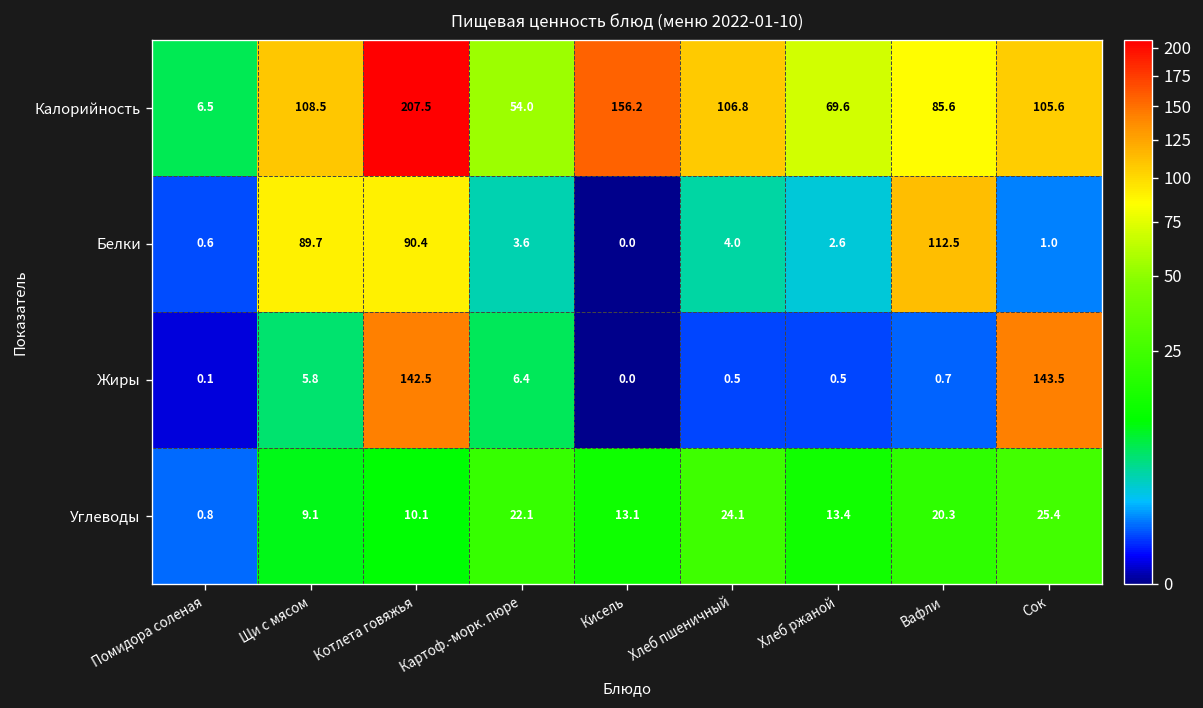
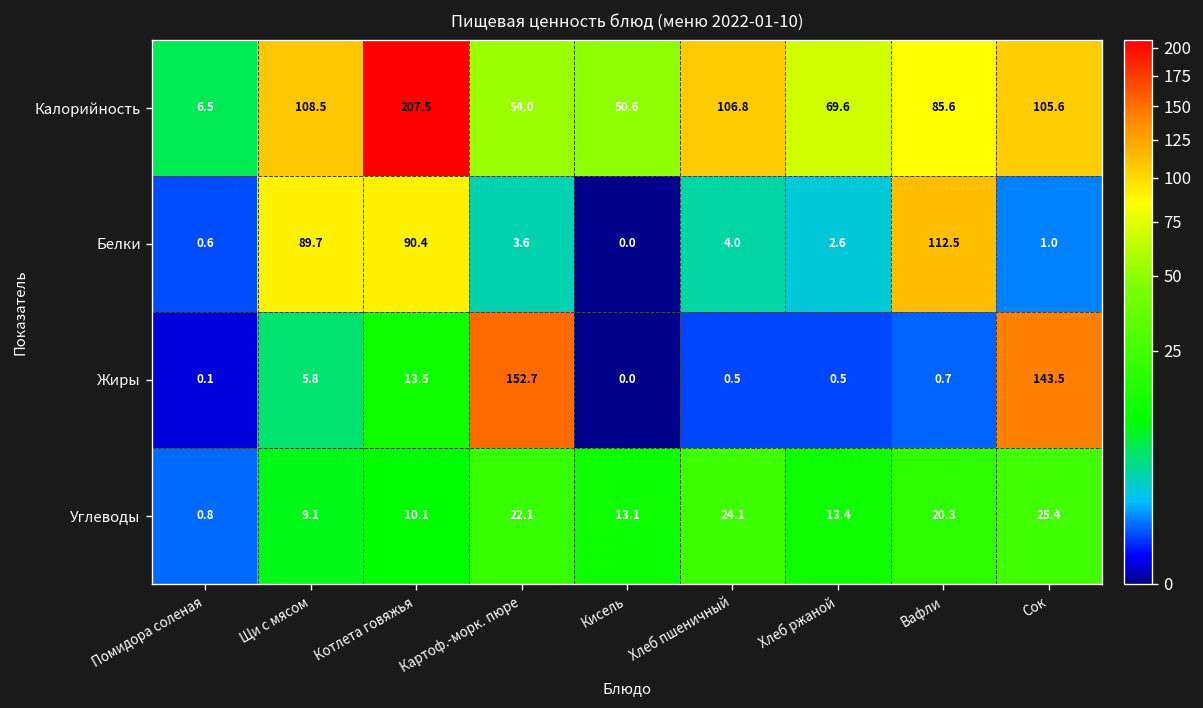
  {
    "Калорийность": {
      "Помидора соленая": 6.5,
      "Щи с мясом": 108.5,
      "Котлета говяжья": 207.5,
      "Картоф.-морк. пюре": 54.0,
-     "Кисель": 156.2,
+     "Кисель": 50.6,
      "Хлеб пшеничный": 106.8,
      "Хлеб ржаной": 69.6,
      "Вафли": 85.6,
      "Сок": 105.6
    },
    "Белки": {
      "Помидора соленая": 0.6,
      "Щи с мясом": 89.7,
      "Котлета говяжья": 90.4,
      "Картоф.-морк. пюре": 3.6,
      "Кисель": 0.0,
      "Хлеб пшеничный": 4.0,
      "Хлеб ржаной": 2.6,
      "Вафли": 112.5,
      "Сок": 1.0
    },
    "Жиры": {
      "Помидора соленая": 0.1,
      "Щи с мясом": 5.8,
-     "Котлета говяжья": 142.5,
-     "Картоф.-морк. пюре": 6.4,
+     "Котлета говяжья": 13.5,
+     "Картоф.-морк. пюре": 152.7,
      "Кисель": 0.0,
      "Хлеб пшеничный": 0.5,
      "Хлеб ржаной": 0.5,
      "Вафли": 0.7,
      "Сок": 143.5
    },
    "Углеводы": {
      "Помидора соленая": 0.8,
      "Щи с мясом": 9.1,
      "Котлета говяжья": 10.1,
      "Картоф.-морк. пюре": 22.1,
      "Кисель": 13.1,
      "Хлеб пшеничный": 24.1,
      "Хлеб ржаной": 13.4,
      "Вафли": 20.3,
      "Сок": 25.4
    }
  }
